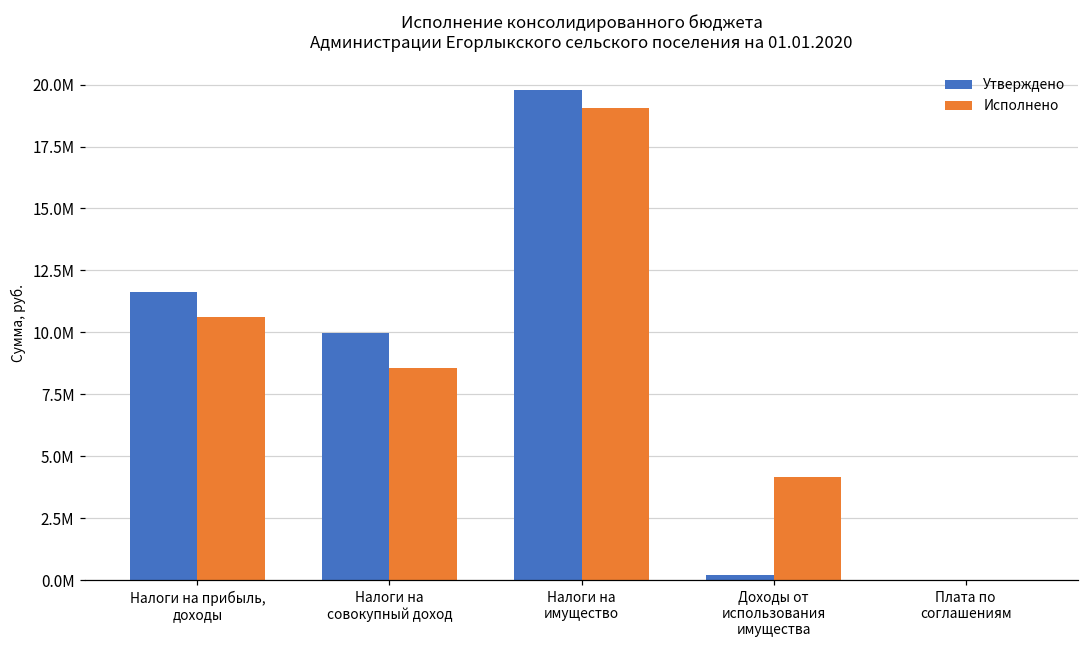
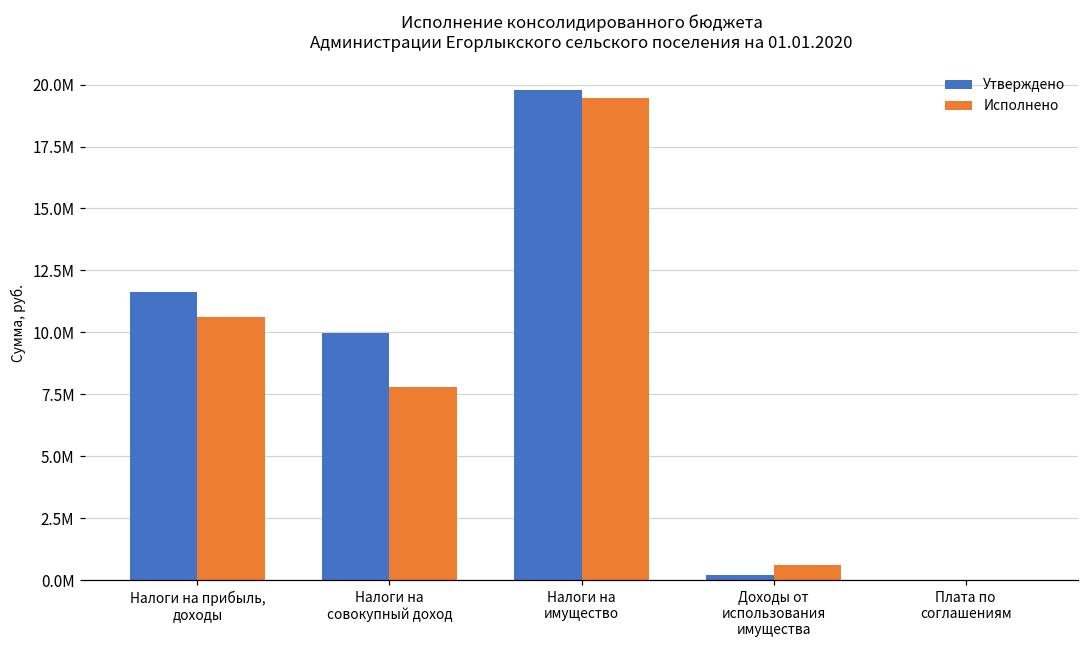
  {
    "Утверждено": {
      "Налоги на прибыль, доходы": 11600000,
      "Налоги на совокупный доход": 10000000,
      "Налоги на имущество": 19800000,
      "Доходы от использования имущества": 200000
    },
    "Исполнено": {
      "Налоги на прибыль, доходы": 10600000,
-     "Налоги на совокупный доход": 8500000,
-     "Налоги на имущество": 19100000,
-     "Доходы от использования имущества": 4100000
+     "Налоги на совокупный доход": 7800000,
+     "Налоги на имущество": 19500000,
+     "Доходы от использования имущества": 600000
    }
  }
